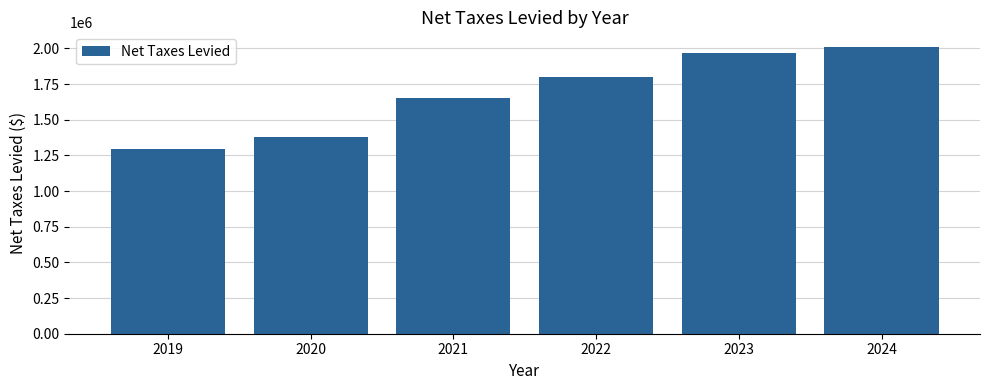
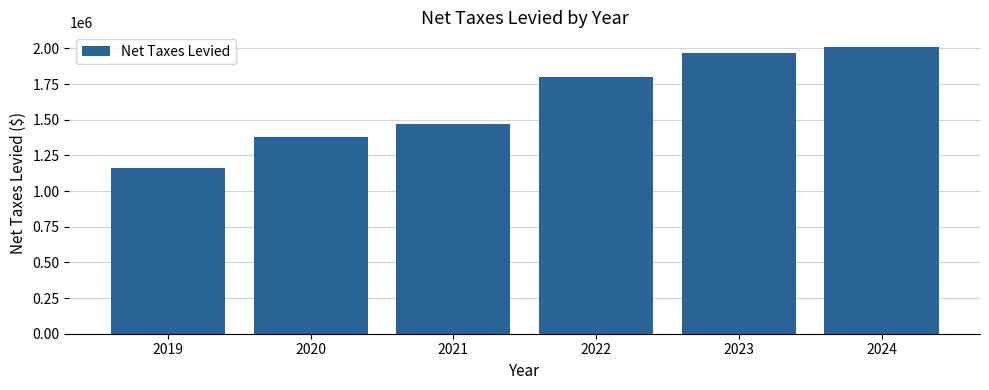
  {
-   "2019": 1300000,
+   "2019": 1160000,
    "2020": 1380000,
-   "2021": 1660000,
+   "2021": 1470000,
    "2022": 1800000,
    "2023": 1970000,
    "2024": 2010000
  }
